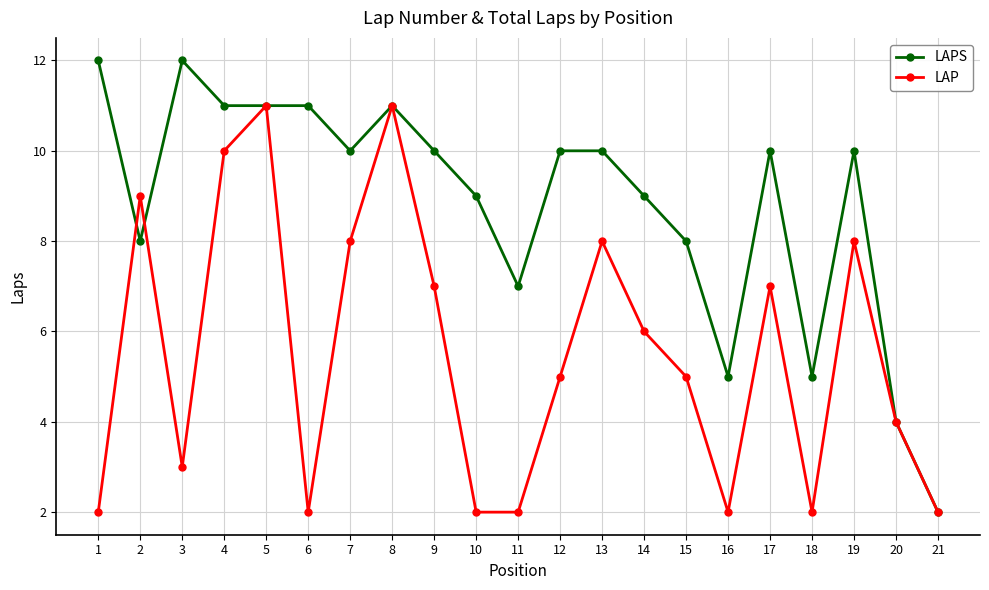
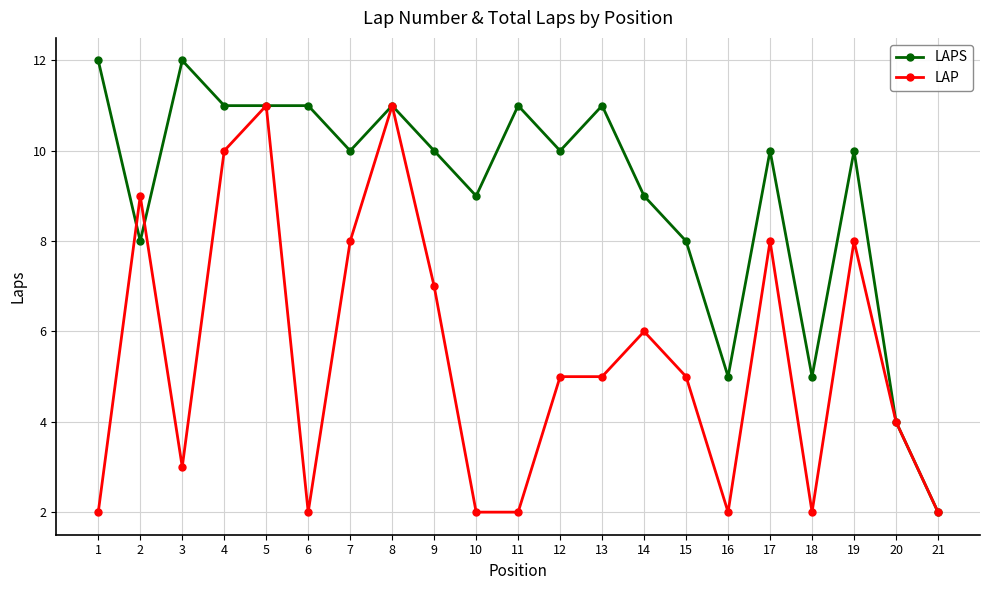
  {
    "LAPS": {
      "1": 12,
      "2": 8,
      "3": 12,
      "4": 11,
      "6": 11,
      "7": 10,
      "9": 10,
      "10": 9,
-     "11": 7,
+     "11": 11,
      "12": 10,
-     "13": 10,
+     "13": 11,
      "14": 9,
      "15": 8,
      "16": 5,
      "17": 10,
      "18": 5,
      "19": 10
    },
    "LAP": {
      "1": 2,
      "2": 9,
      "3": 3,
      "4": 10,
      "6": 2,
      "7": 8,
      "9": 7,
      "10": 2,
      "11": 2,
      "12": 5,
-     "13": 8,
+     "13": 5,
      "14": 6,
      "15": 5,
      "16": 2,
-     "17": 7,
+     "17": 8,
      "18": 2,
      "19": 8
    }
  }
